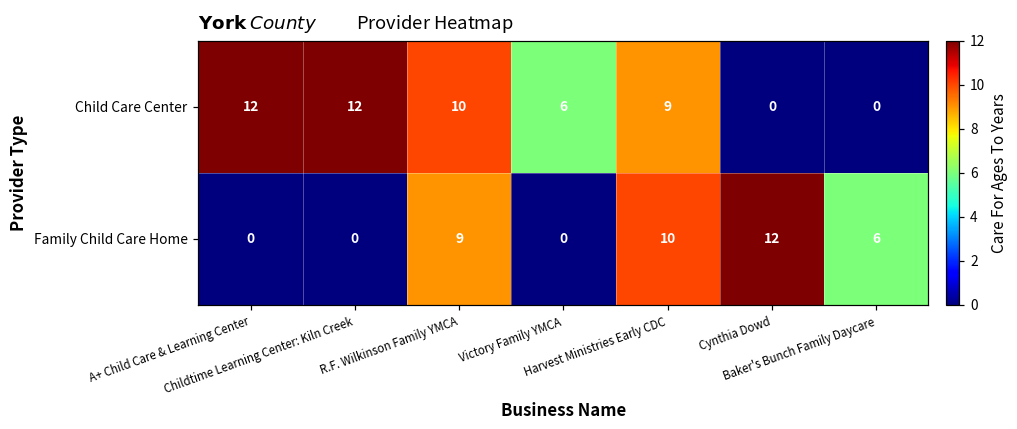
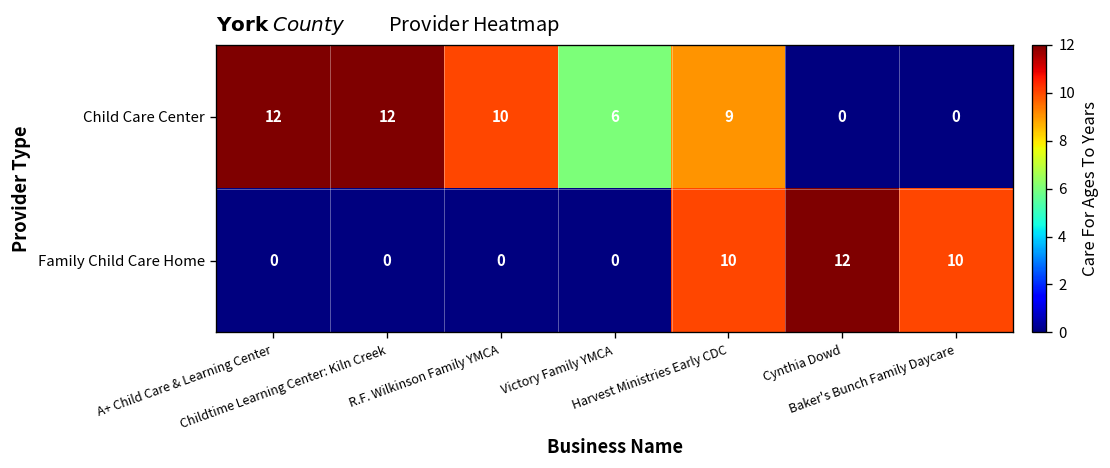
  {
    "Child Care Center": {
      "A+ Child Care & Learning Center": 12,
      "Childtime Learning Center: Kiln Creek": 12,
      "R.F. Wilkinson Family YMCA": 10,
      "Victory Family YMCA": 6,
      "Harvest Ministries Early CDC": 9,
      "Cynthia Dowd": 0,
      "Baker's Bunch Family Daycare": 0
    },
    "Family Child Care Home": {
      "A+ Child Care & Learning Center": 0,
      "Childtime Learning Center: Kiln Creek": 0,
-     "R.F. Wilkinson Family YMCA": 9,
+     "R.F. Wilkinson Family YMCA": 0,
      "Victory Family YMCA": 0,
      "Harvest Ministries Early CDC": 10,
      "Cynthia Dowd": 12,
-     "Baker's Bunch Family Daycare": 6
+     "Baker's Bunch Family Daycare": 10
    }
  }
